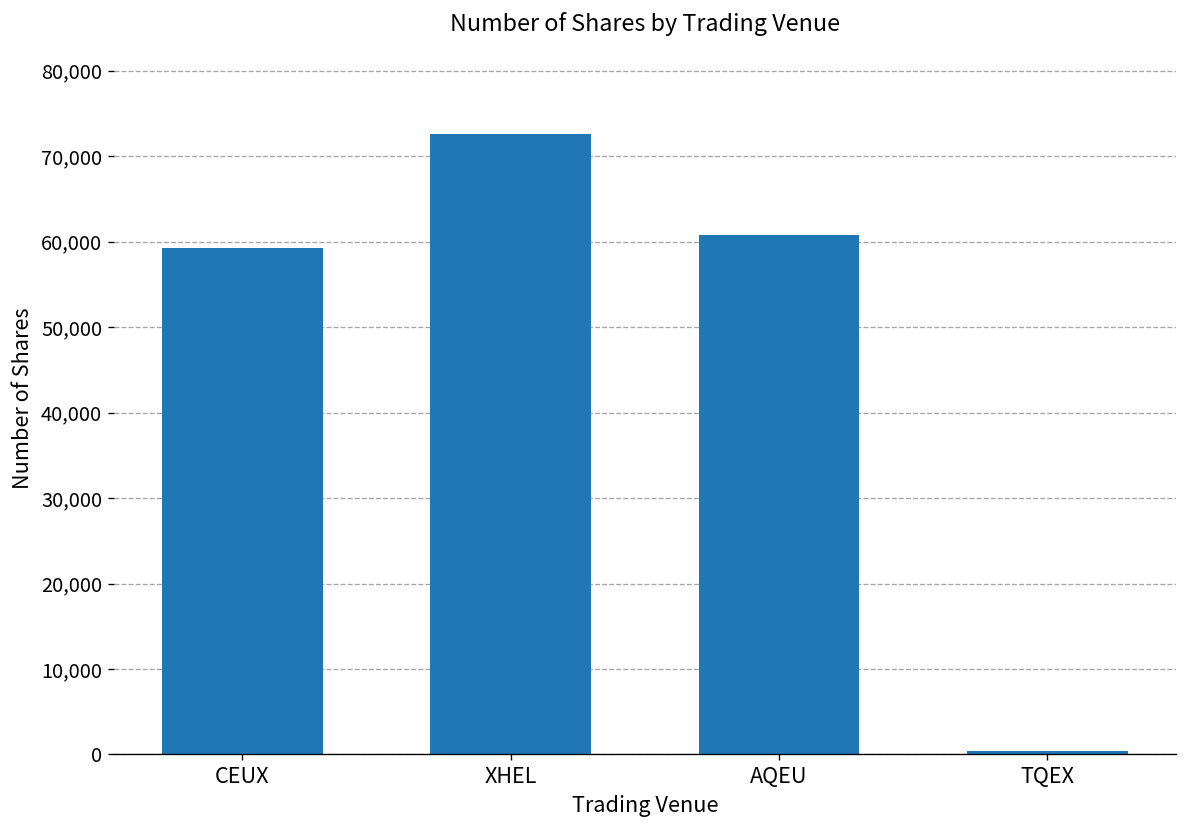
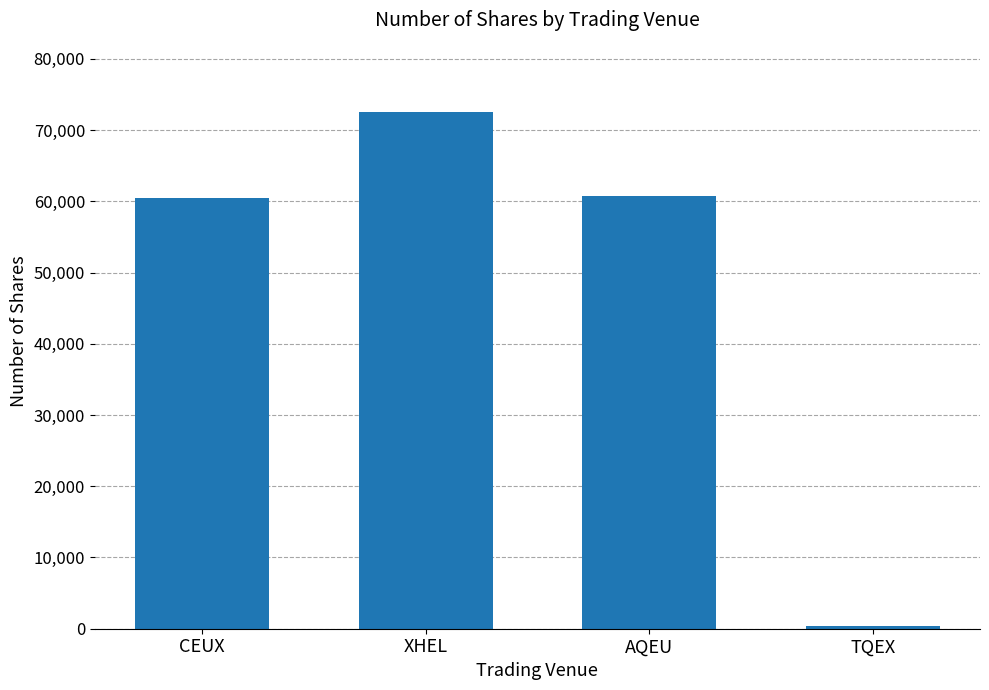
  {
-   "CEUX": "59,000",
+   "CEUX": "61,000",
    "XHEL": "73,000",
    "AQEU": "61,000",
    "TQEX": "0"
  }
